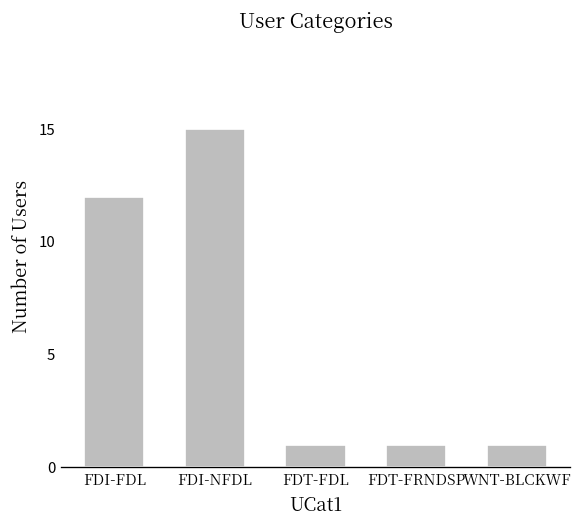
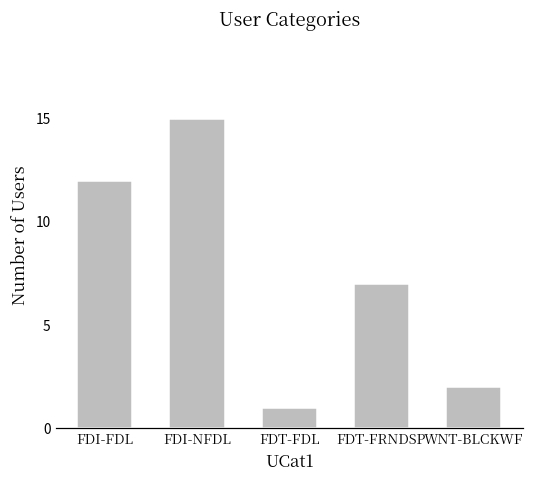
  {
    "FDI-FDL": 12,
    "FDI-NFDL": 15,
    "FDT-FDL": 1,
-   "FDT-FRNDSP": 1,
-   "WNT-BLCKWF": 1
+   "FDT-FRNDSP": 7,
+   "WNT-BLCKWF": 2
  }
